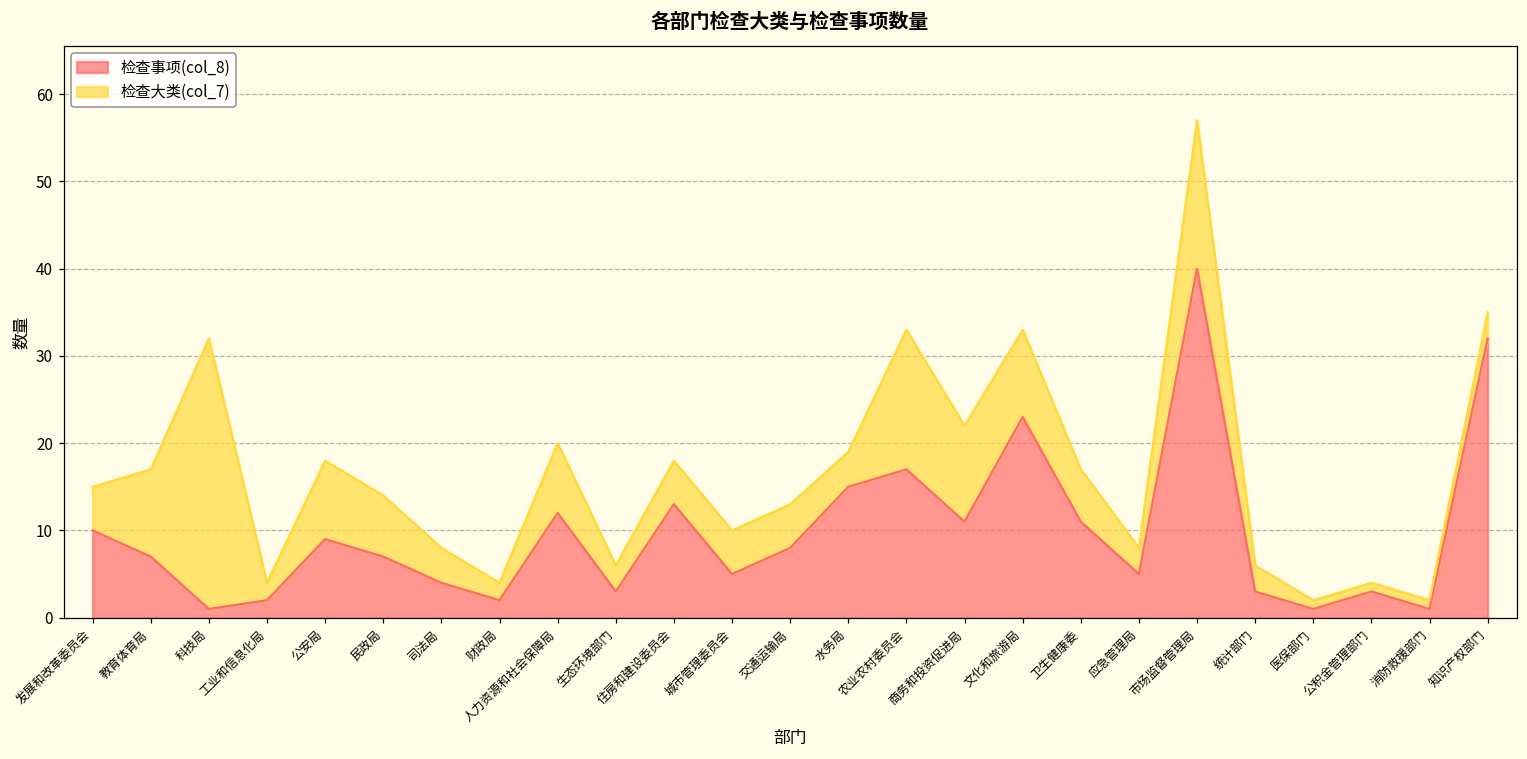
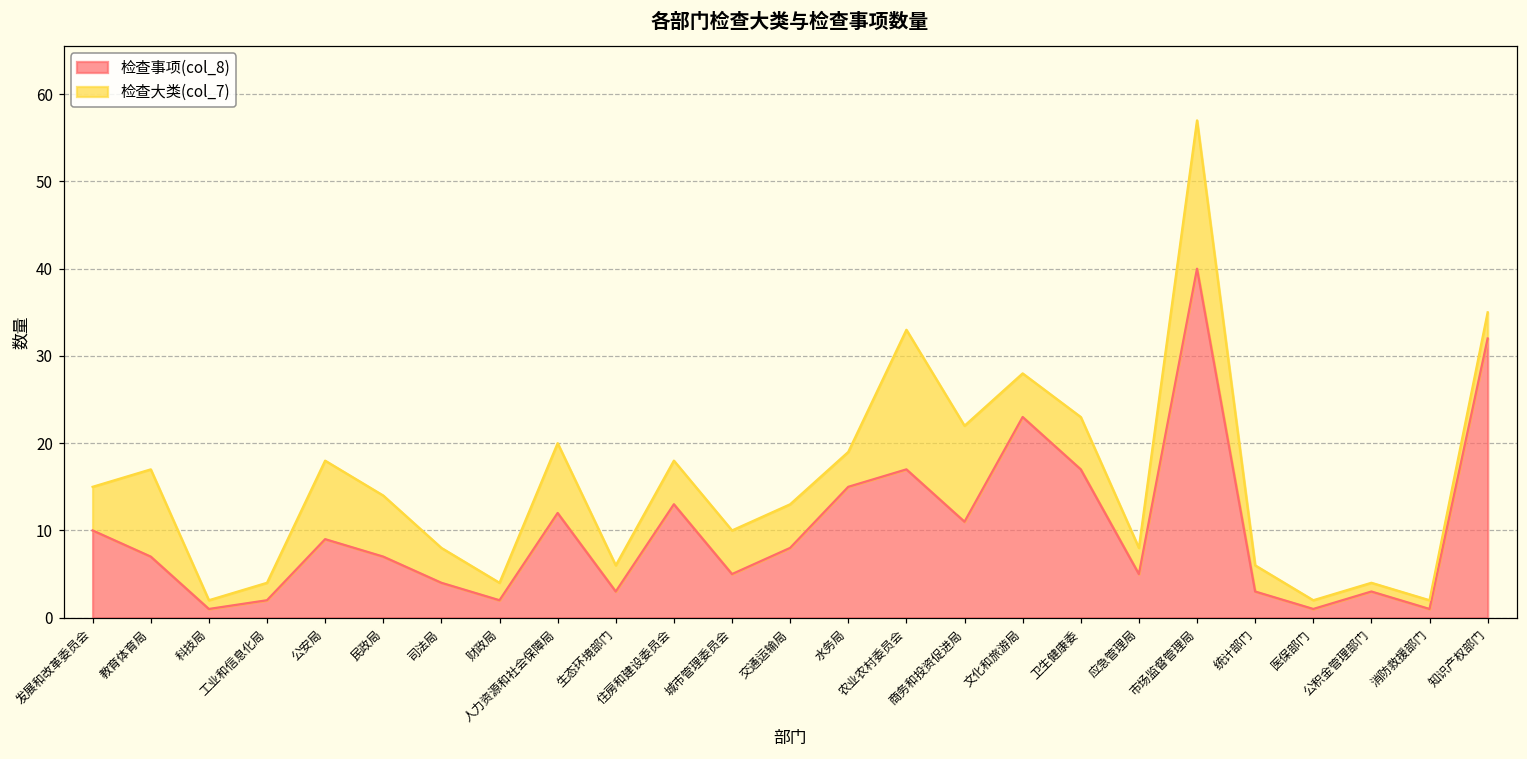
  {
    "检查事项(col_8)": {
      "发展和改革委员会": 10,
      "教育体育局": 7,
      "科技局": 1,
      "工业和信息化局": 2,
      "公安局": 9,
      "民政局": 7,
      "司法局": 4,
      "财政局": 2,
      "人力资源和社会保障局": 12,
      "生态环境部门": 3,
      "住房和建设委员会": 13,
      "城市管理委员会": 5,
      "交通运输局": 8,
      "水务局": 15,
      "农业农村委员会": 17,
      "商务和投资促进局": 11,
      "文化和旅游局": 23,
-     "卫生健康委": 11,
+     "卫生健康委": 17,
      "应急管理局": 5,
      "市场监督管理局": 40,
      "统计部门": 3,
      "医保部门": 1,
      "公积金管理部门": 3,
      "消防救援部门": 1,
      "知识产权部门": 32
    },
    "检查大类(col_7)": {
      "发展和改革委员会": 5,
      "教育体育局": 10,
-     "科技局": 31,
+     "科技局": 1,
      "工业和信息化局": 2,
      "公安局": 9,
      "民政局": 7,
      "司法局": 4,
      "财政局": 2,
      "人力资源和社会保障局": 8,
      "生态环境部门": 3,
      "住房和建设委员会": 5,
      "城市管理委员会": 5,
      "交通运输局": 5,
      "水务局": 4,
      "农业农村委员会": 16,
      "商务和投资促进局": 11,
-     "文化和旅游局": 10,
+     "文化和旅游局": 5,
      "卫生健康委": 6,
      "应急管理局": 3,
      "市场监督管理局": 17,
      "统计部门": 3,
      "医保部门": 1,
      "公积金管理部门": 1,
      "消防救援部门": 1,
      "知识产权部门": 3
    }
  }
